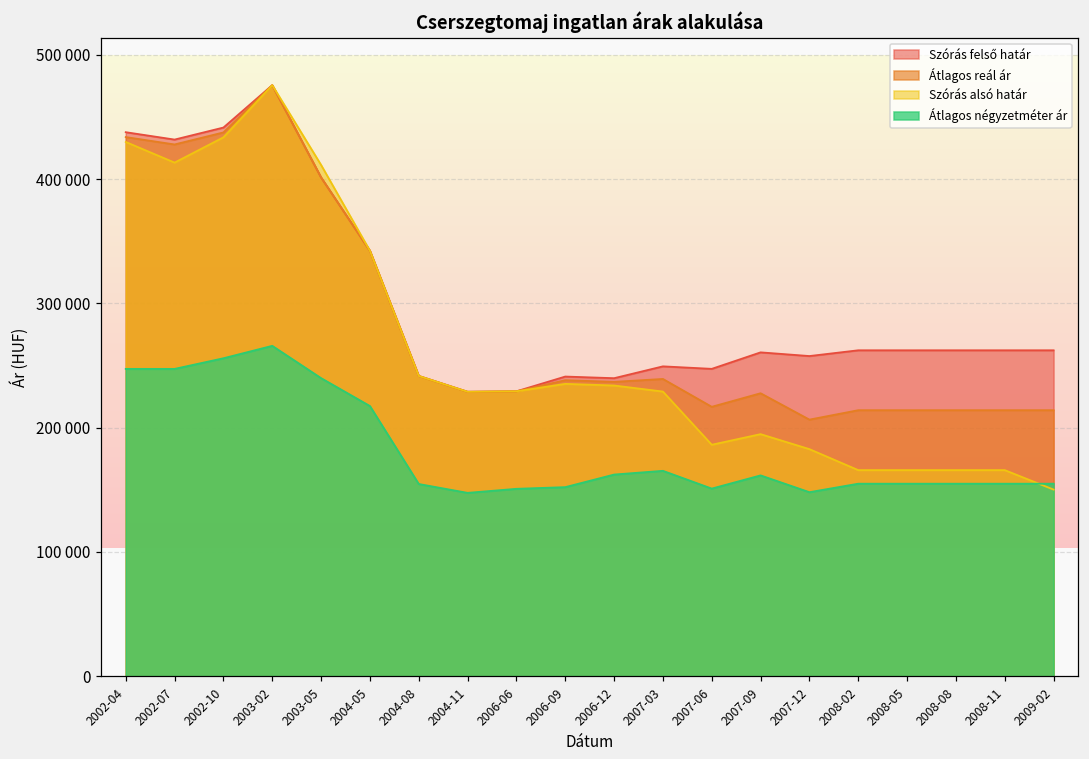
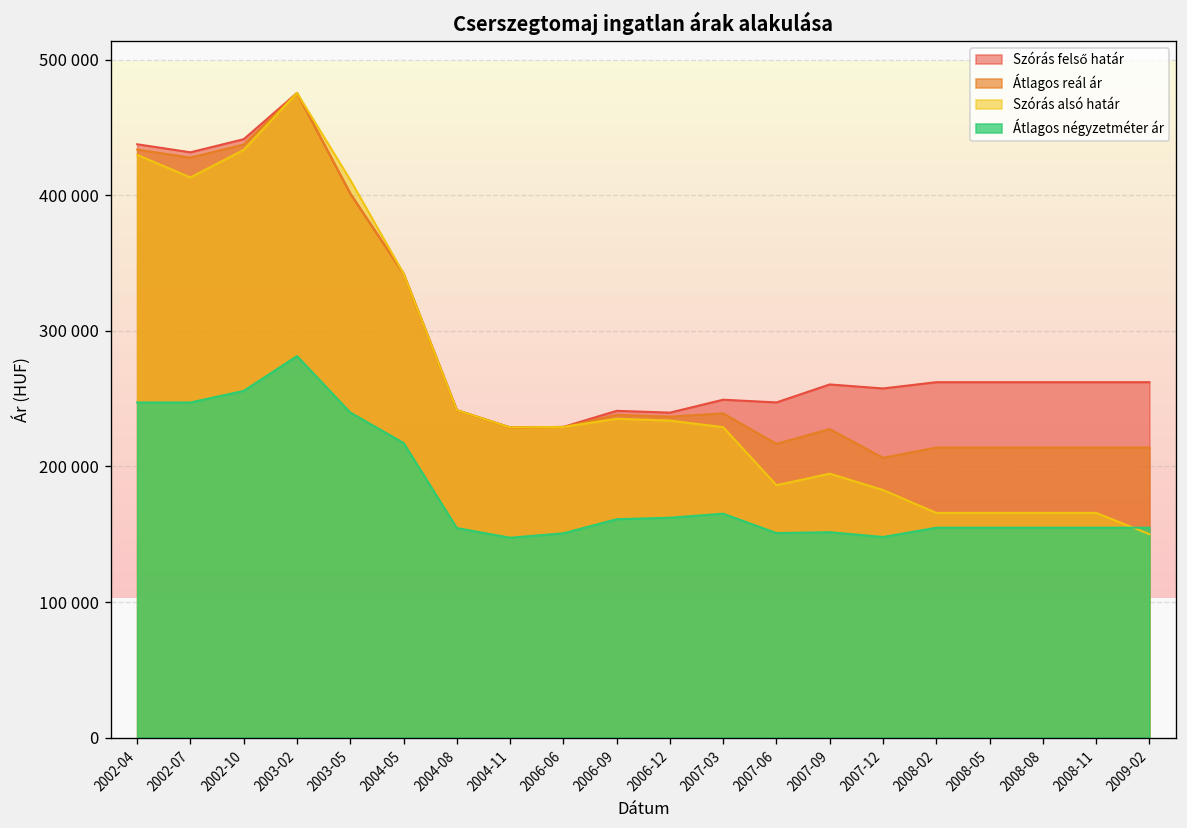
  {
    "Szórás alsó határ": {
      "2002-04": 430000,
      "2002-07": 413000,
      "2002-10": 434000,
      "2003-05": 411000,
      "2006-09": 235000,
      "2006-12": 234000,
      "2007-03": 229000,
      "2007-06": 186000,
      "2007-09": 195000,
      "2007-12": 183000,
      "2008-02": 166000,
      "2008-05": 166000,
      "2008-08": 166000,
      "2008-11": 166000,
      "2009-02": 150000
    },
    "Átlagos négyzetméter ár": {
      "2002-04": 247000,
      "2002-07": 247000,
      "2002-10": 256000,
-     "2003-02": 266000,
+     "2003-02": 281000,
      "2003-05": 240000,
      "2004-05": 217000,
      "2004-08": 155000,
      "2004-11": 147000,
      "2006-06": 151000,
-     "2006-09": 152000,
+     "2006-09": 161000,
      "2006-12": 162000,
      "2007-03": 165000,
      "2007-06": 151000,
-     "2007-09": 162000,
+     "2007-09": 152000,
      "2007-12": 148000,
      "2008-02": 155000,
      "2008-05": 155000,
      "2008-08": 155000,
      "2008-11": 155000,
      "2009-02": 155000
    }
  }
